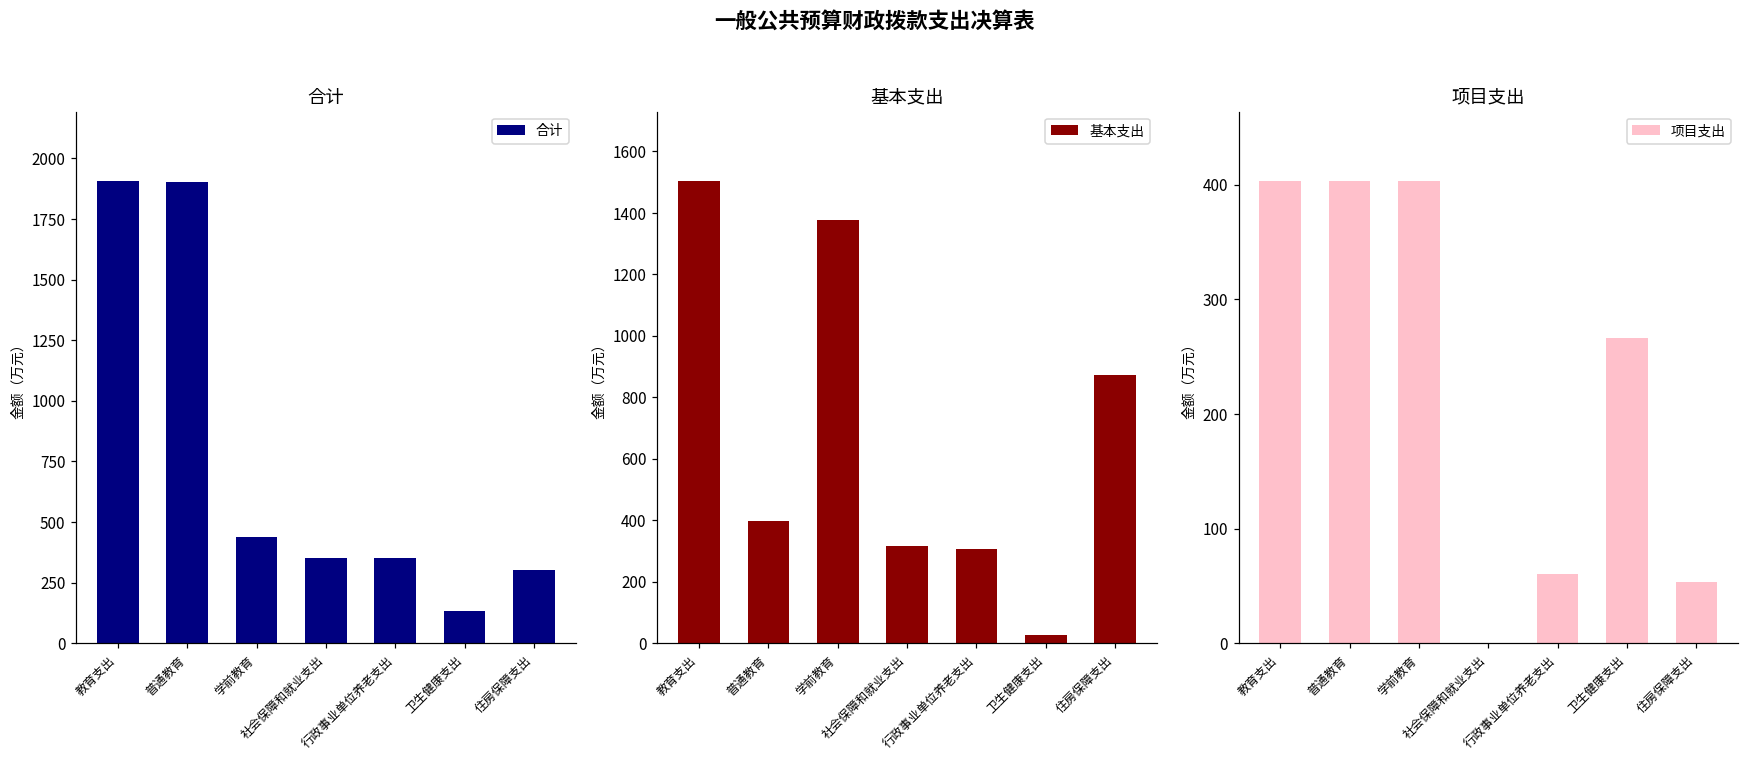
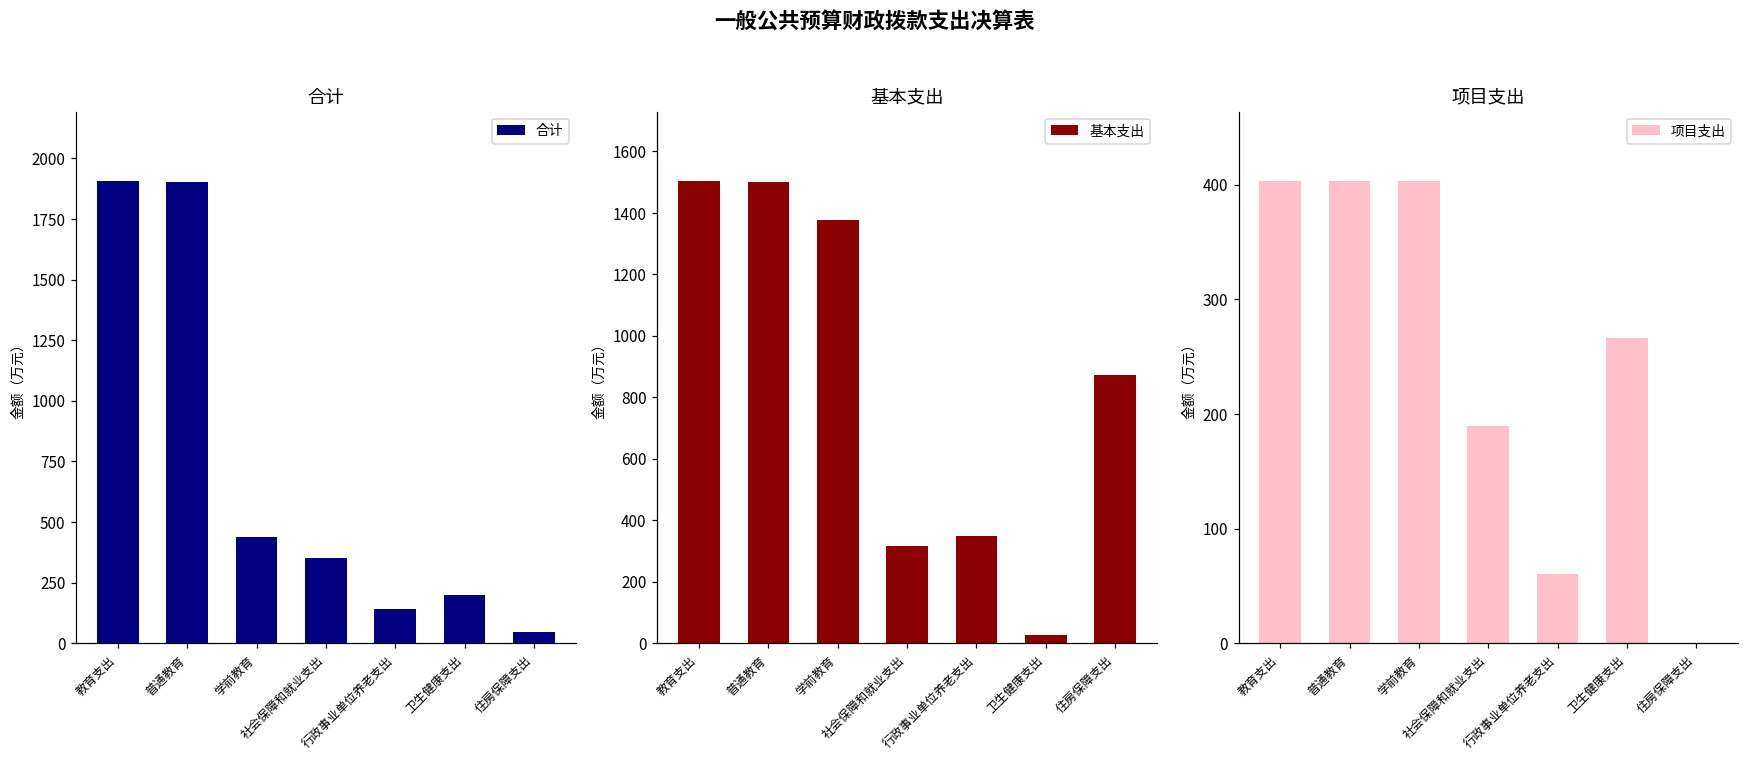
  {
    "合计": {
      "教育支出": 1910,
      "普通教育": 1900,
      "学前教育": 440,
      "社会保障和就业支出": 350,
-     "行政事业单位养老支出": 350,
-     "卫生健康支出": 130,
-     "住房保障支出": 300
+     "行政事业单位养老支出": 140,
+     "卫生健康支出": 200,
+     "住房保障支出": 50
    },
    "基本支出": {
      "教育支出": 1500,
-     "普通教育": 400,
+     "普通教育": 1500,
      "学前教育": 1380,
      "社会保障和就业支出": 320,
-     "行政事业单位养老支出": 310,
+     "行政事业单位养老支出": 350,
      "卫生健康支出": 30,
      "住房保障支出": 870
    },
    "项目支出": {
      "教育支出": 403,
      "普通教育": 403,
      "学前教育": 403,
-     "社会保障和就业支出": 0,
+     "社会保障和就业支出": 189,
      "行政事业单位养老支出": 61,
      "卫生健康支出": 266,
-     "住房保障支出": 54
+     "住房保障支出": 0
    }
  }
